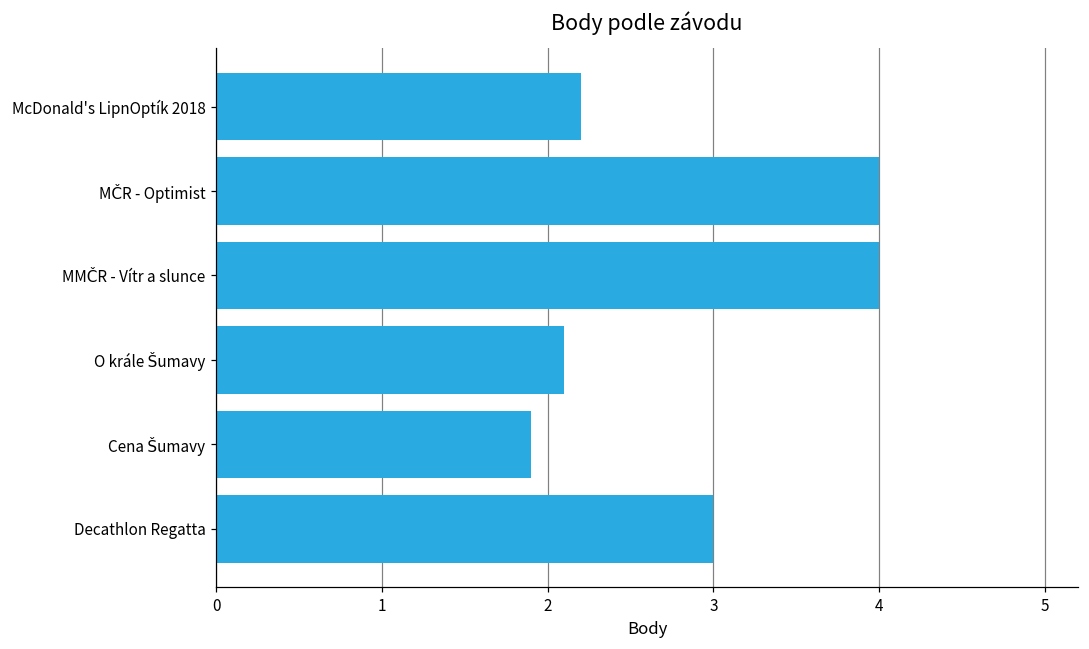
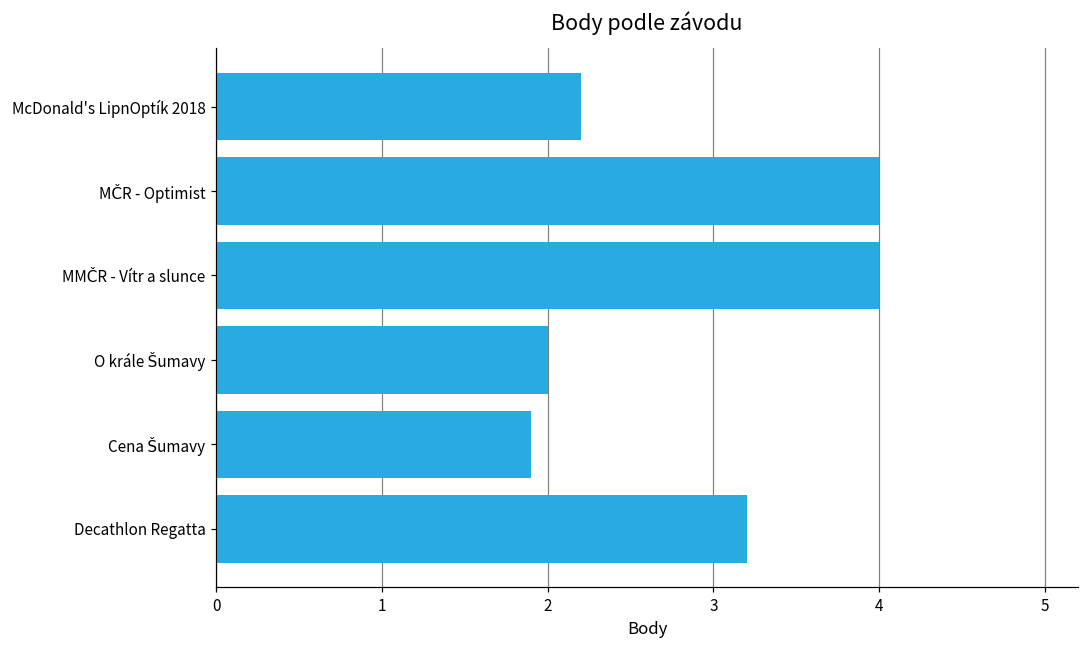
  {
    "McDonald's LipnOptík 2018": 2.2,
    "MČR - Optimist": 4.0,
    "MMČR - Vítr a slunce": 4.0,
-   "O krále Šumavy": 2.1,
+   "O krále Šumavy": 2.0,
    "Cena Šumavy": 1.9,
-   "Decathlon Regatta": 3.0
+   "Decathlon Regatta": 3.2
  }
